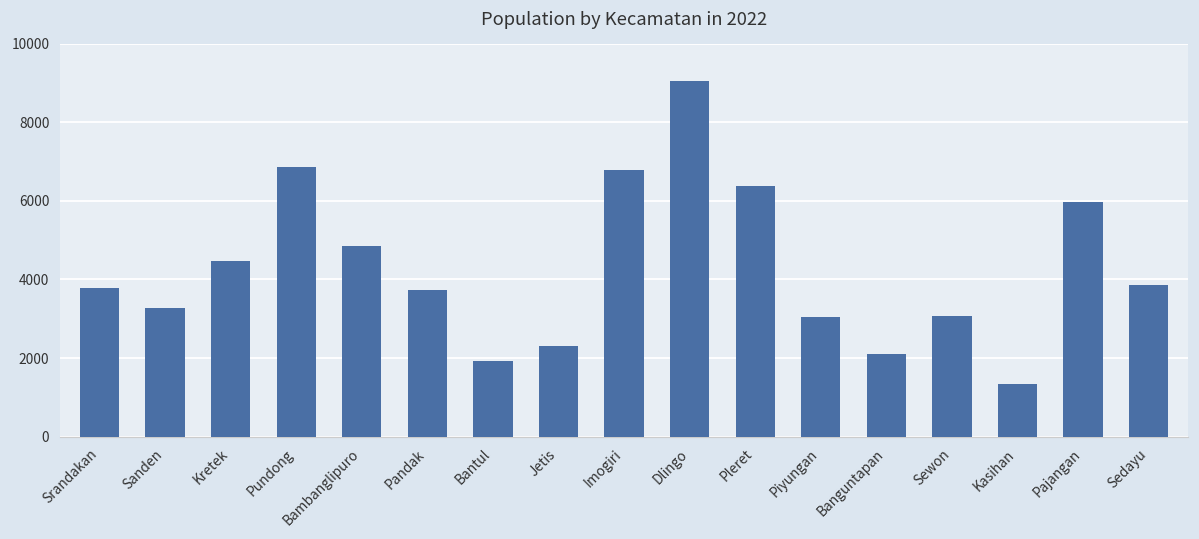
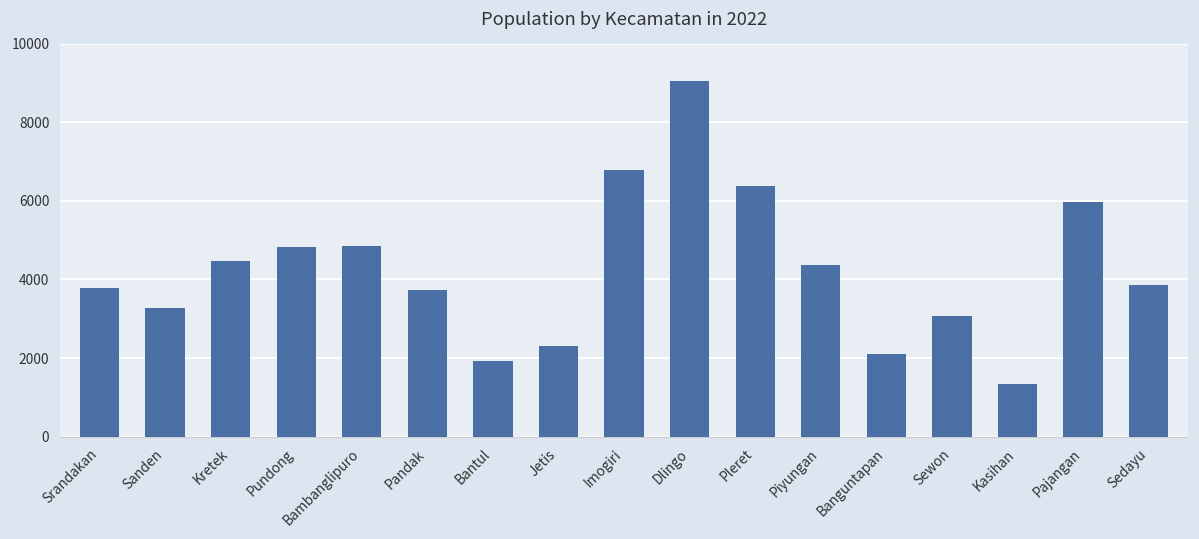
  {
    "Srandakan": 3800,
    "Sanden": 3300,
    "Kretek": 4500,
-   "Pundong": 6900,
+   "Pundong": 4800,
    "Bambanglipuro": 4800,
    "Pandak": 3700,
    "Bantul": 1900,
    "Jetis": 2300,
    "Imogiri": 6800,
    "Dlingo": 9000,
    "Pleret": 6400,
-   "Piyungan": 3100,
+   "Piyungan": 4400,
    "Banguntapan": 2100,
    "Sewon": 3100,
    "Kasihan": 1300,
    "Pajangan": 6000,
    "Sedayu": 3900
  }
